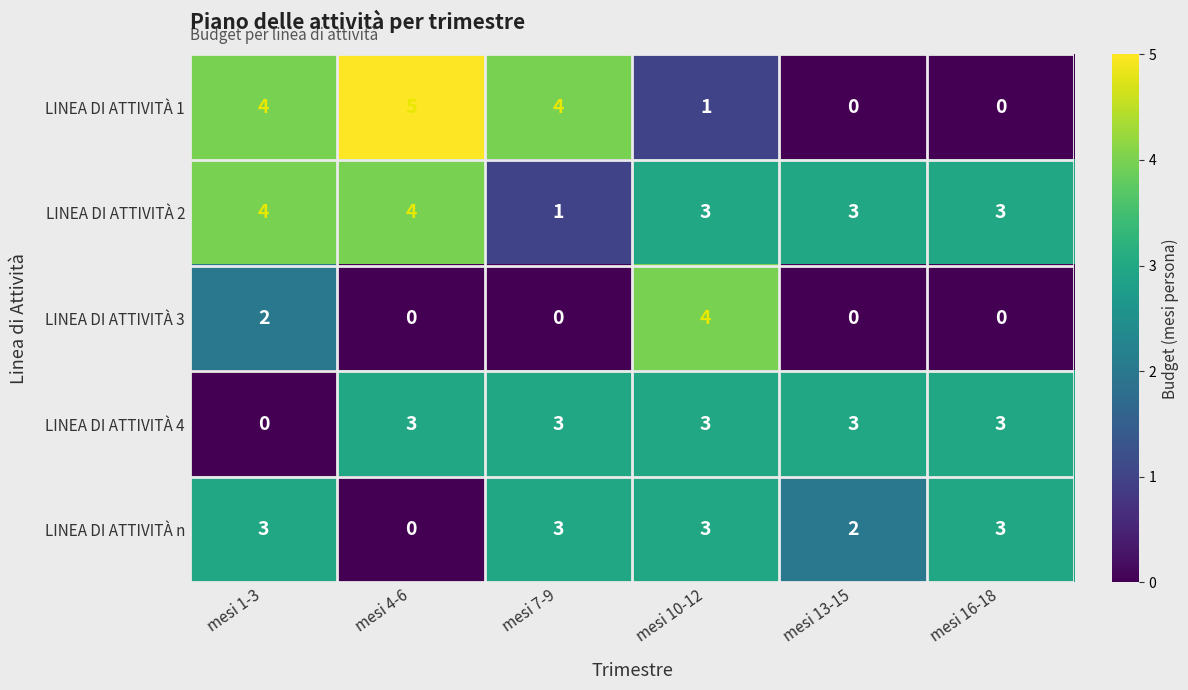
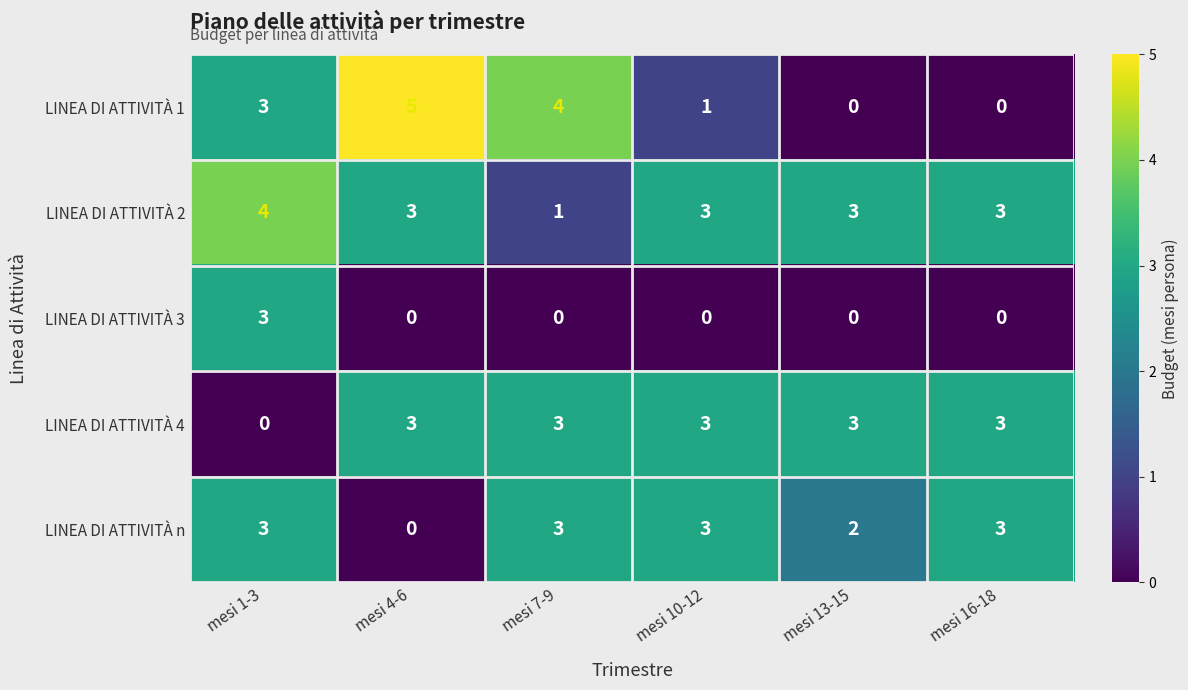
  {
    "LINEA DI ATTIVITÀ 1": {
-     "mesi 1-3": 4,
+     "mesi 1-3": 3,
      "mesi 7-9": 4,
      "mesi 10-12": 1,
      "mesi 13-15": 0,
      "mesi 16-18": 0
    },
    "LINEA DI ATTIVITÀ 2": {
      "mesi 1-3": 4,
-     "mesi 4-6": 4,
+     "mesi 4-6": 3,
      "mesi 7-9": 1,
      "mesi 10-12": 3,
      "mesi 13-15": 3,
      "mesi 16-18": 3
    },
    "LINEA DI ATTIVITÀ 3": {
-     "mesi 1-3": 2,
+     "mesi 1-3": 3,
      "mesi 4-6": 0,
      "mesi 7-9": 0,
-     "mesi 10-12": 4,
+     "mesi 10-12": 0,
      "mesi 13-15": 0,
      "mesi 16-18": 0
    },
    "LINEA DI ATTIVITÀ 4": {
      "mesi 1-3": 0,
      "mesi 4-6": 3,
      "mesi 7-9": 3,
      "mesi 10-12": 3,
      "mesi 13-15": 3,
      "mesi 16-18": 3
    },
    "LINEA DI ATTIVITÀ n": {
      "mesi 1-3": 3,
      "mesi 4-6": 0,
      "mesi 7-9": 3,
      "mesi 10-12": 3,
      "mesi 13-15": 2,
      "mesi 16-18": 3
    }
  }
